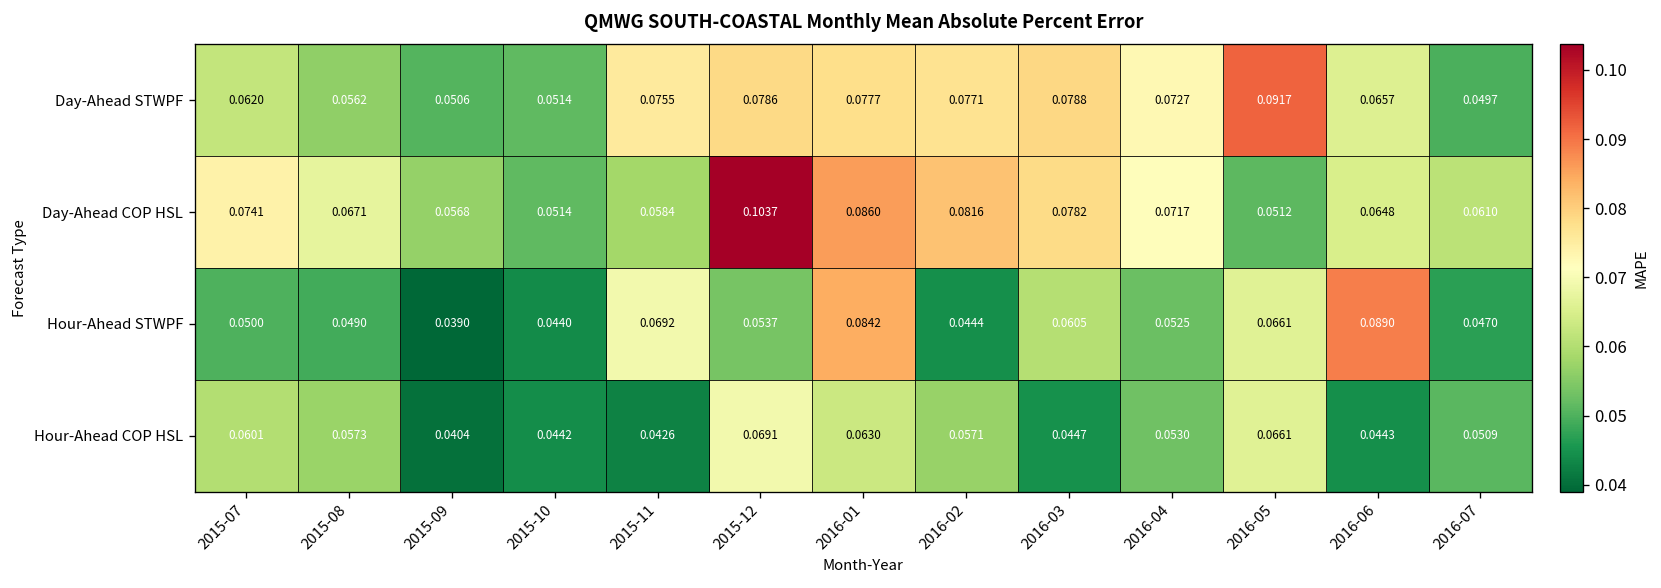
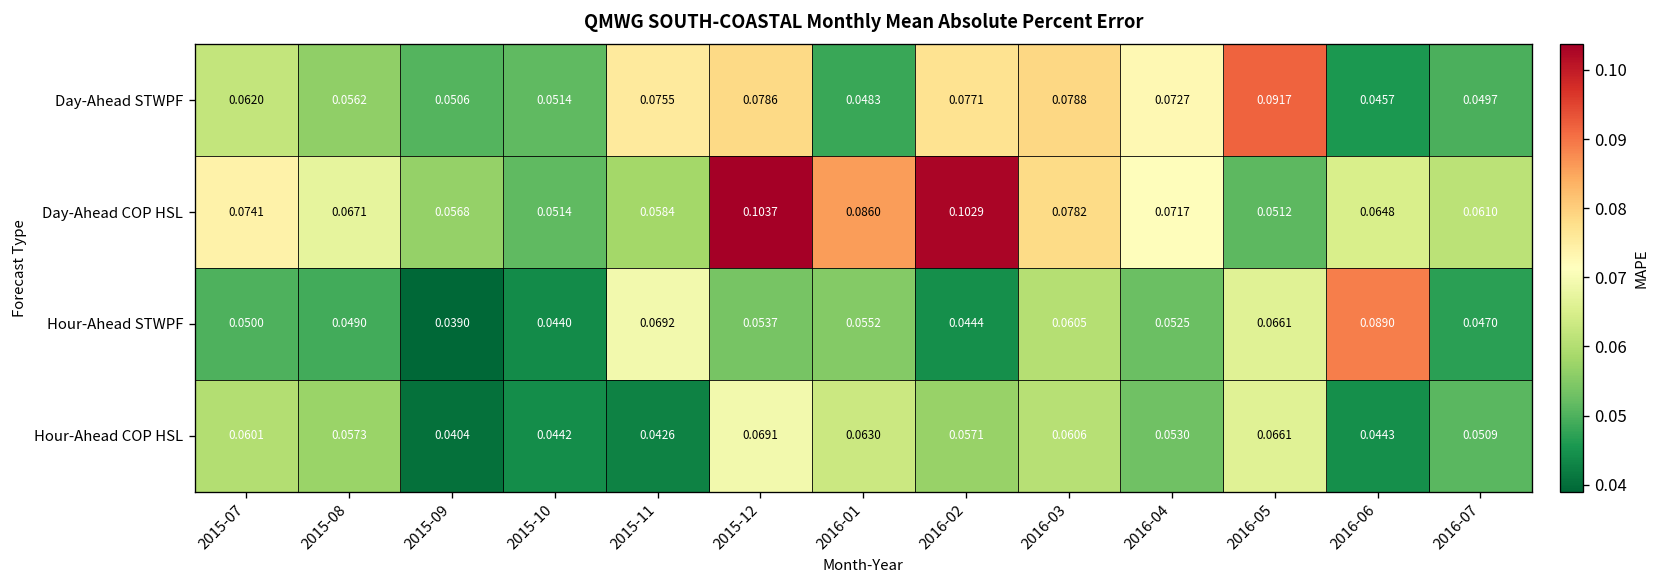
  {
    "Day-Ahead STWPF": {
      "2015-07": 0.0620,
      "2015-08": 0.0562,
      "2015-09": 0.0506,
      "2015-10": 0.0514,
      "2015-11": 0.0755,
      "2015-12": 0.0786,
-     "2016-01": 0.0777,
+     "2016-01": 0.0483,
      "2016-02": 0.0771,
      "2016-03": 0.0788,
      "2016-04": 0.0727,
      "2016-05": 0.0917,
-     "2016-06": 0.0657,
+     "2016-06": 0.0457,
      "2016-07": 0.0497
    },
    "Day-Ahead COP HSL": {
      "2015-07": 0.0741,
      "2015-08": 0.0671,
      "2015-09": 0.0568,
      "2015-10": 0.0514,
      "2015-11": 0.0584,
      "2015-12": 0.1037,
      "2016-01": 0.0860,
-     "2016-02": 0.0816,
+     "2016-02": 0.1029,
      "2016-03": 0.0782,
      "2016-04": 0.0717,
      "2016-05": 0.0512,
      "2016-06": 0.0648,
      "2016-07": 0.0610
    },
    "Hour-Ahead STWPF": {
      "2015-07": 0.0500,
      "2015-08": 0.0490,
      "2015-09": 0.0390,
      "2015-10": 0.0440,
      "2015-11": 0.0692,
      "2015-12": 0.0537,
-     "2016-01": 0.0842,
+     "2016-01": 0.0552,
      "2016-02": 0.0444,
      "2016-03": 0.0605,
      "2016-04": 0.0525,
      "2016-05": 0.0661,
      "2016-06": 0.0890,
      "2016-07": 0.0470
    },
    "Hour-Ahead COP HSL": {
      "2015-07": 0.0601,
      "2015-08": 0.0573,
      "2015-09": 0.0404,
      "2015-10": 0.0442,
      "2015-11": 0.0426,
      "2015-12": 0.0691,
      "2016-01": 0.0630,
      "2016-02": 0.0571,
-     "2016-03": 0.0447,
+     "2016-03": 0.0606,
      "2016-04": 0.0530,
      "2016-05": 0.0661,
      "2016-06": 0.0443,
      "2016-07": 0.0509
    }
  }
